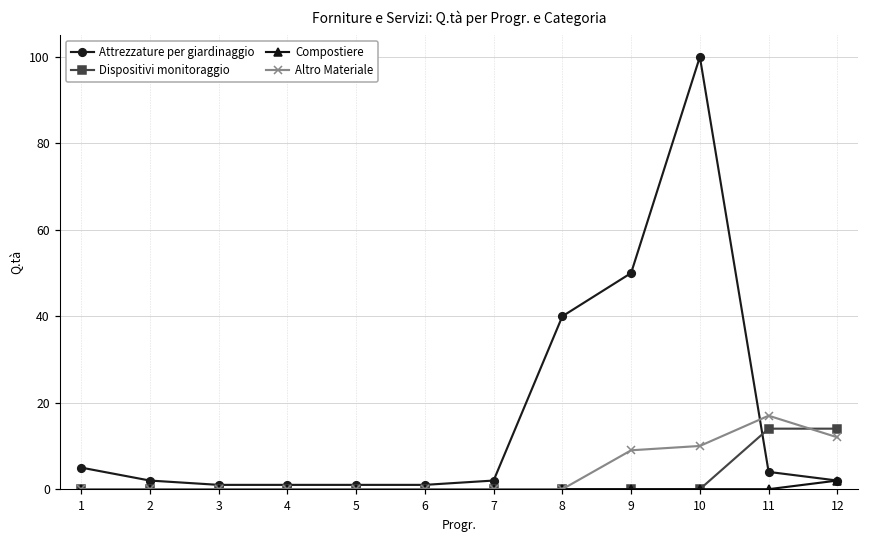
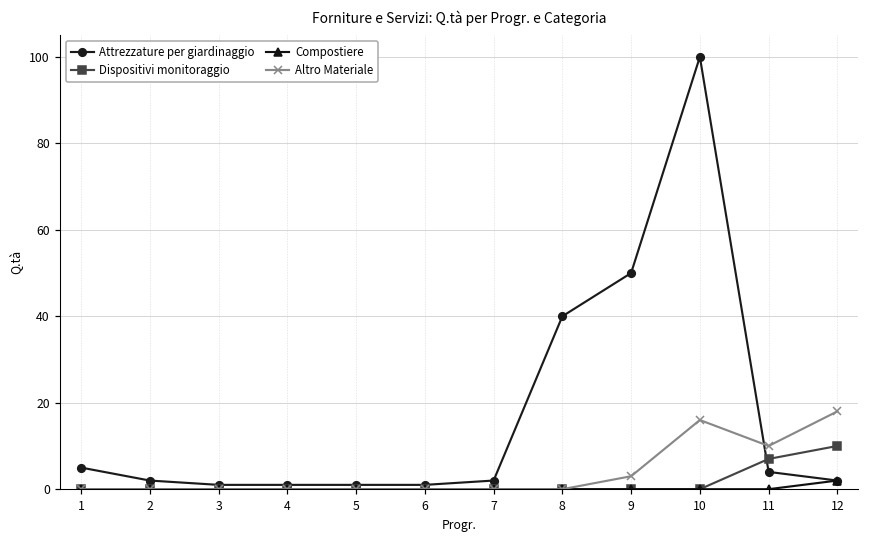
  {
    "Dispositivi monitoraggio": {
-     "11": 14,
-     "12": 14
+     "11": 7,
+     "12": 10
    },
    "Altro Materiale": {
-     "9": 9,
-     "10": 10,
-     "11": 17,
-     "12": 12
+     "9": 3,
+     "10": 16,
+     "11": 10,
+     "12": 18
    }
  }
